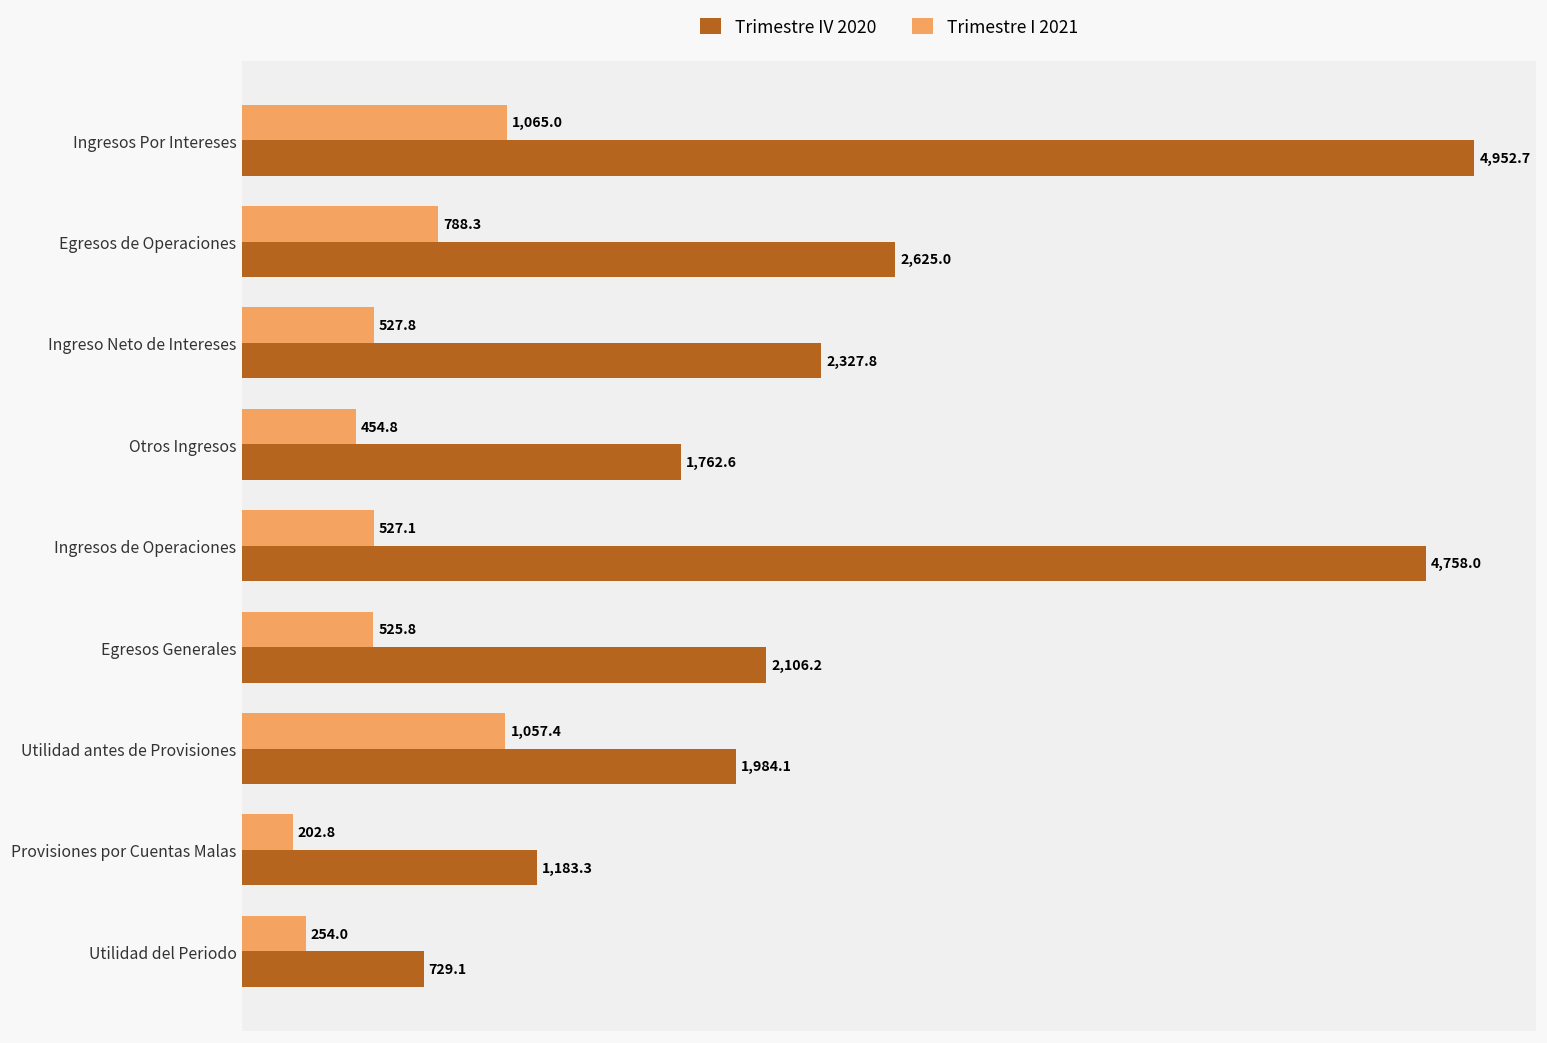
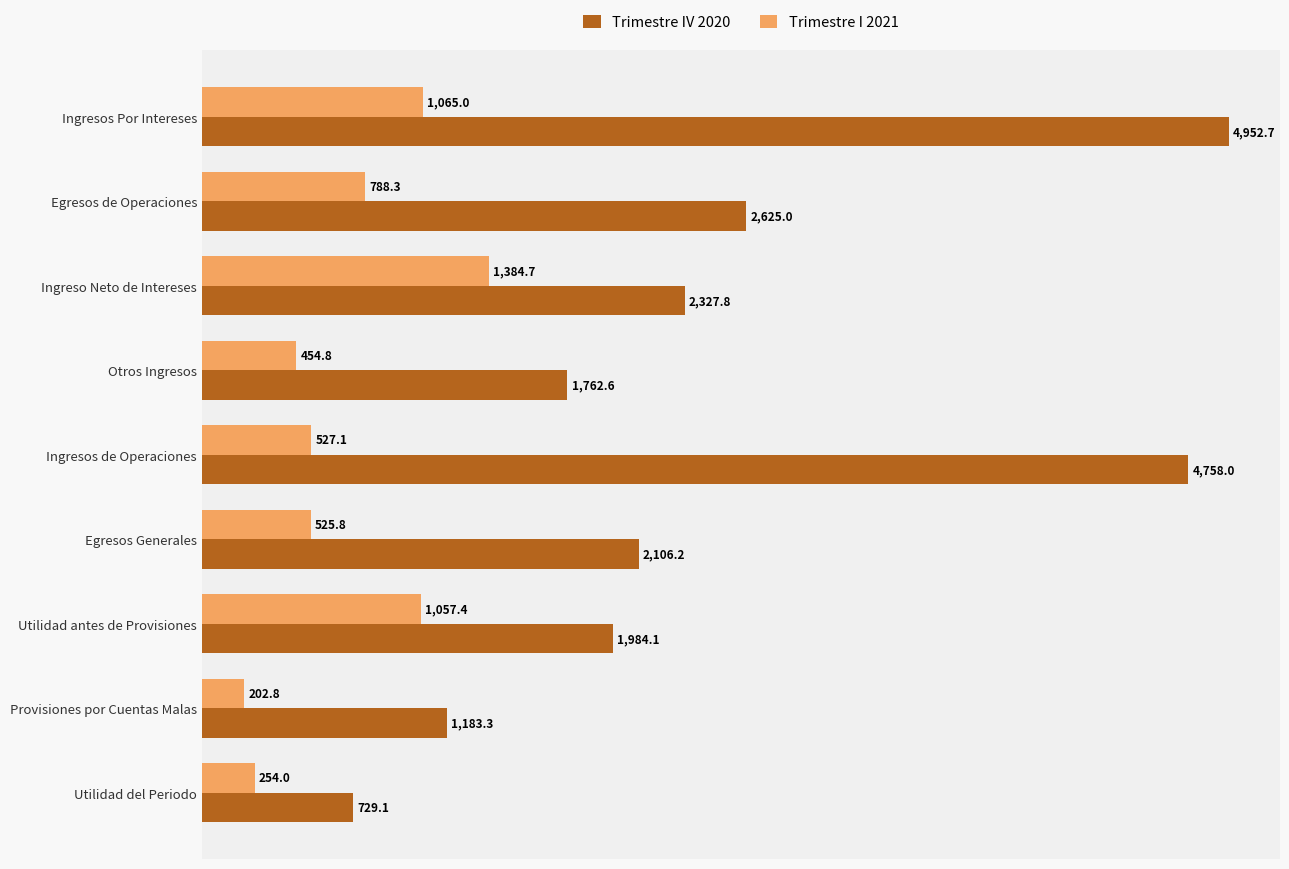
  {
    "Trimestre IV 2020": {
      "Ingresos Por Intereses": "4,952.7",
      "Egresos de Operaciones": "2,625.0",
      "Ingreso Neto de Intereses": "2,327.8",
      "Otros Ingresos": "1,762.6",
      "Ingresos de Operaciones": "4,758.0",
      "Egresos Generales": "2,106.2",
      "Utilidad antes de Provisiones": "1,984.1",
      "Provisiones por Cuentas Malas": "1,183.3",
      "Utilidad del Periodo": "729.1"
    },
    "Trimestre I 2021": {
      "Ingresos Por Intereses": "1,065.0",
      "Egresos de Operaciones": "788.3",
-     "Ingreso Neto de Intereses": "527.8",
+     "Ingreso Neto de Intereses": "1,384.7",
      "Otros Ingresos": "454.8",
      "Ingresos de Operaciones": "527.1",
      "Egresos Generales": "525.8",
      "Utilidad antes de Provisiones": "1,057.4",
      "Provisiones por Cuentas Malas": "202.8",
      "Utilidad del Periodo": "254.0"
    }
  }
